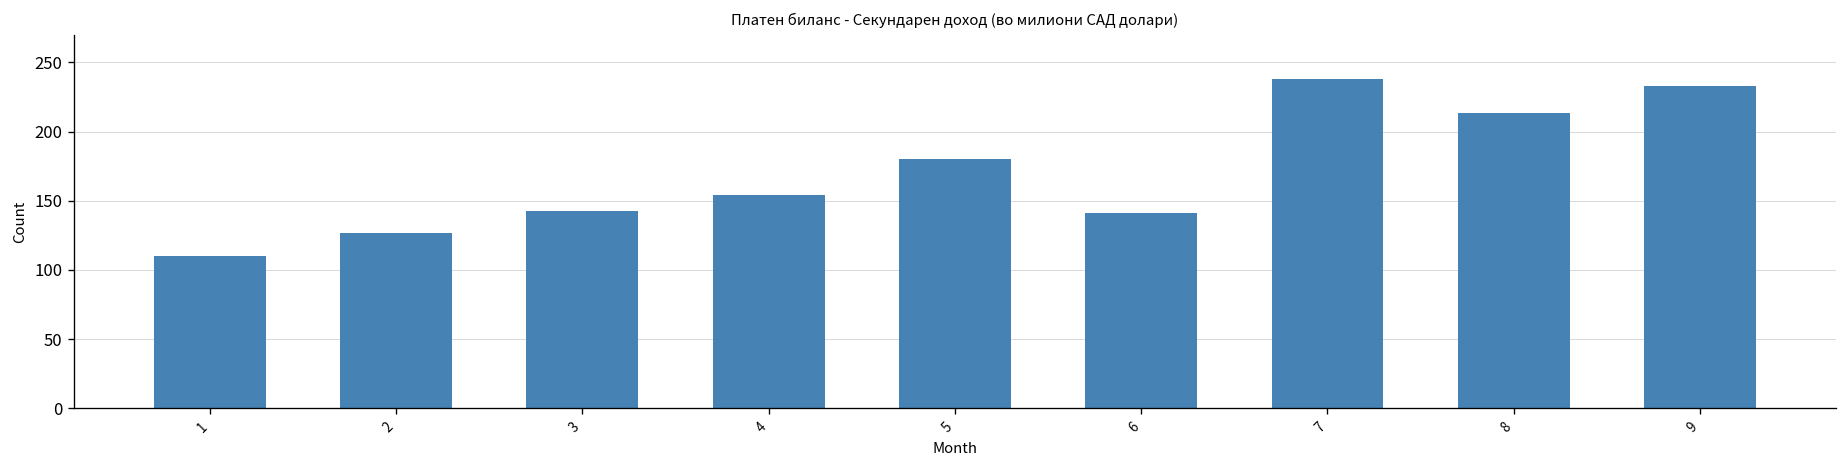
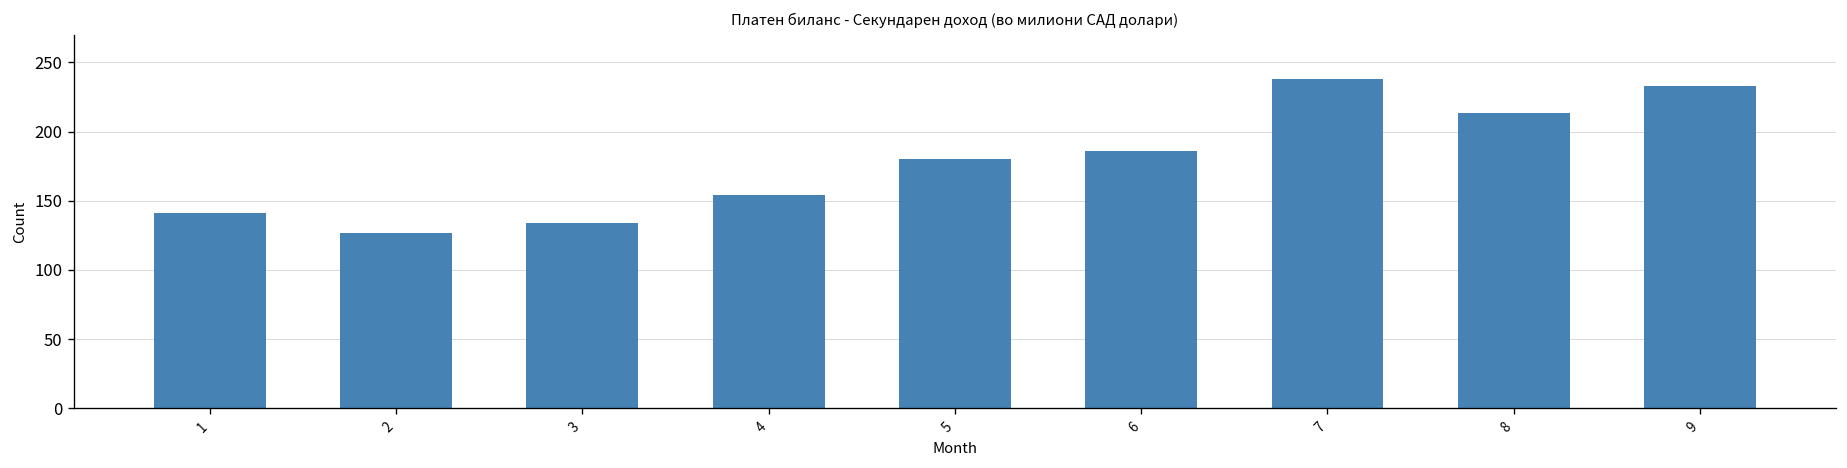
  {
-   "1": 110,
+   "1": 141,
    "2": 127,
-   "3": 143,
+   "3": 134,
    "4": 154,
    "5": 180,
-   "6": 141,
+   "6": 186,
    "7": 238,
    "8": 213,
    "9": 233
  }
